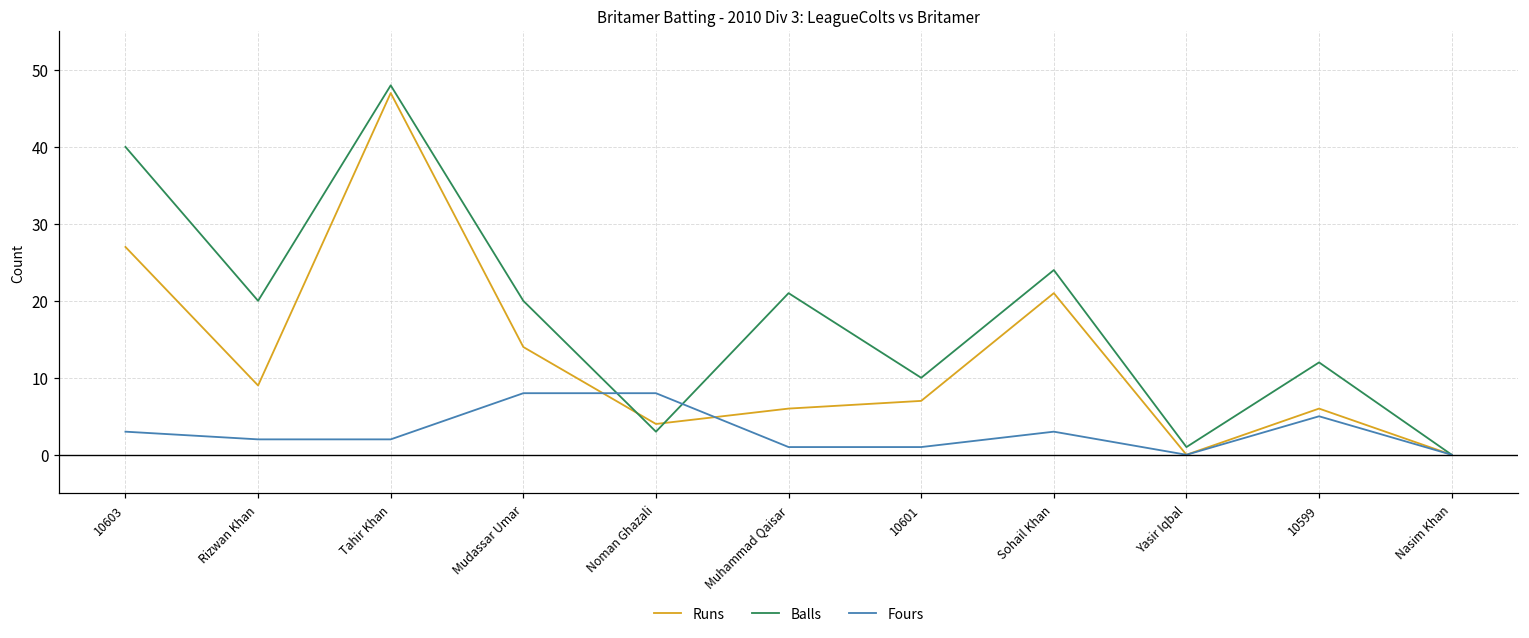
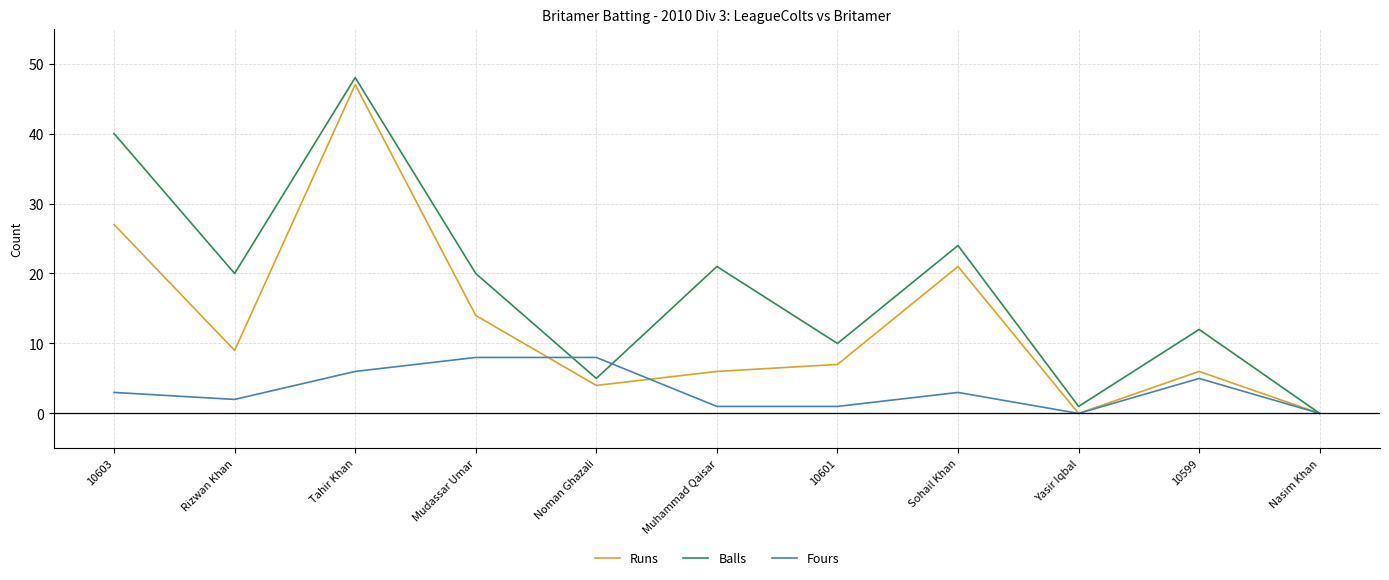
  {
    "Runs": {
      "10603": 27,
      "Rizwan Khan": 9,
      "Tahir Khan": 47,
      "Mudassar Umar": 14,
      "Noman Ghazali": 4,
      "Muhammad Qaisar": 6,
      "10601": 7,
      "Sohail Khan": 21,
      "10599": 6
    },
    "Balls": {
      "10603": 40,
      "Rizwan Khan": 20,
      "Tahir Khan": 48,
      "Mudassar Umar": 20,
-     "Noman Ghazali": 3,
+     "Noman Ghazali": 5,
      "Muhammad Qaisar": 21,
      "10601": 10,
      "Sohail Khan": 24,
      "Yasir Iqbal": 1,
      "10599": 12
    },
    "Fours": {
      "10603": 3,
      "Rizwan Khan": 2,
-     "Tahir Khan": 2,
+     "Tahir Khan": 6,
      "Mudassar Umar": 8,
      "Noman Ghazali": 8,
      "Muhammad Qaisar": 1,
      "10601": 1,
      "Sohail Khan": 3,
      "10599": 5
    }
  }
